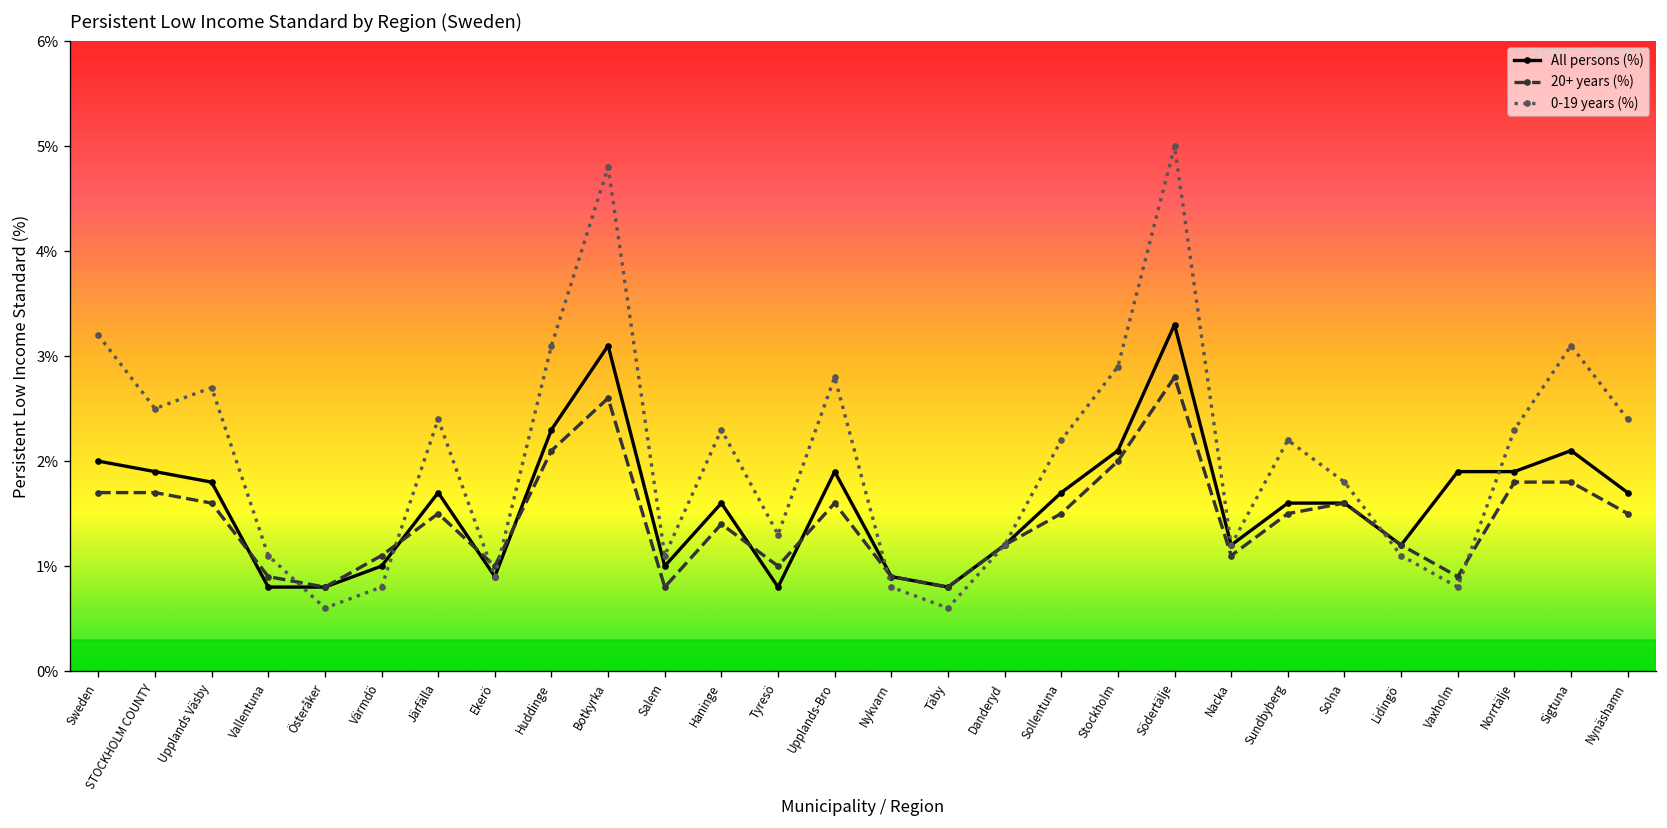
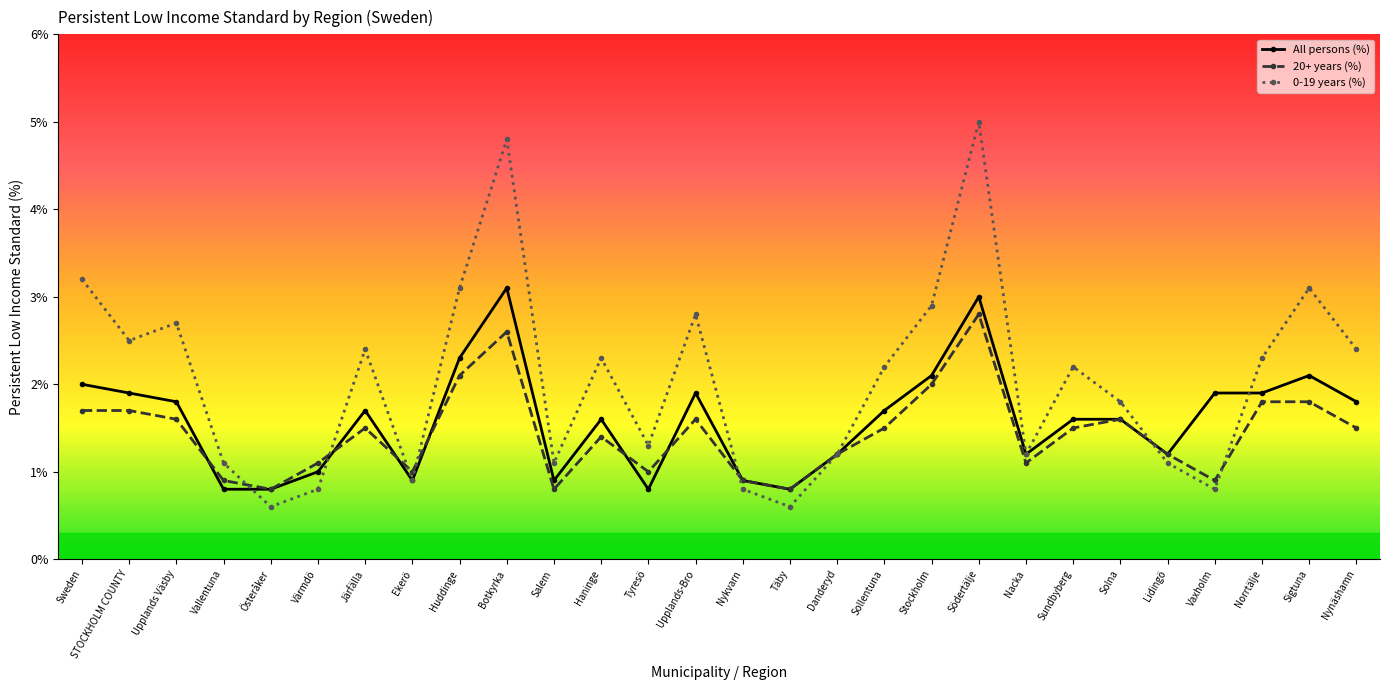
  {
    "All persons (%)": {
      "Sweden": "2.0%",
      "STOCKHOLM COUNTY": "1.9%",
      "Upplands Väsby": "1.8%",
      "Vallentuna": "0.8%",
      "Värmdö": "1.0%",
      "Järfälla": "1.7%",
      "Huddinge": "2.3%",
      "Botkyrka": "3.1%",
-     "Salem": "1.0%",
+     "Salem": "0.9%",
      "Haninge": "1.6%",
      "Tyresö": "0.8%",
      "Upplands-Bro": "1.9%",
      "Sollentuna": "1.7%",
      "Stockholm": "2.1%",
-     "Södertälje": "3.3%",
+     "Södertälje": "3.0%",
      "Sundbyberg": "1.6%",
      "Vaxholm": "1.9%",
      "Norrtälje": "1.9%",
      "Sigtuna": "2.1%",
-     "Nynäshamn": "1.7%"
+     "Nynäshamn": "1.8%"
    }
  }
